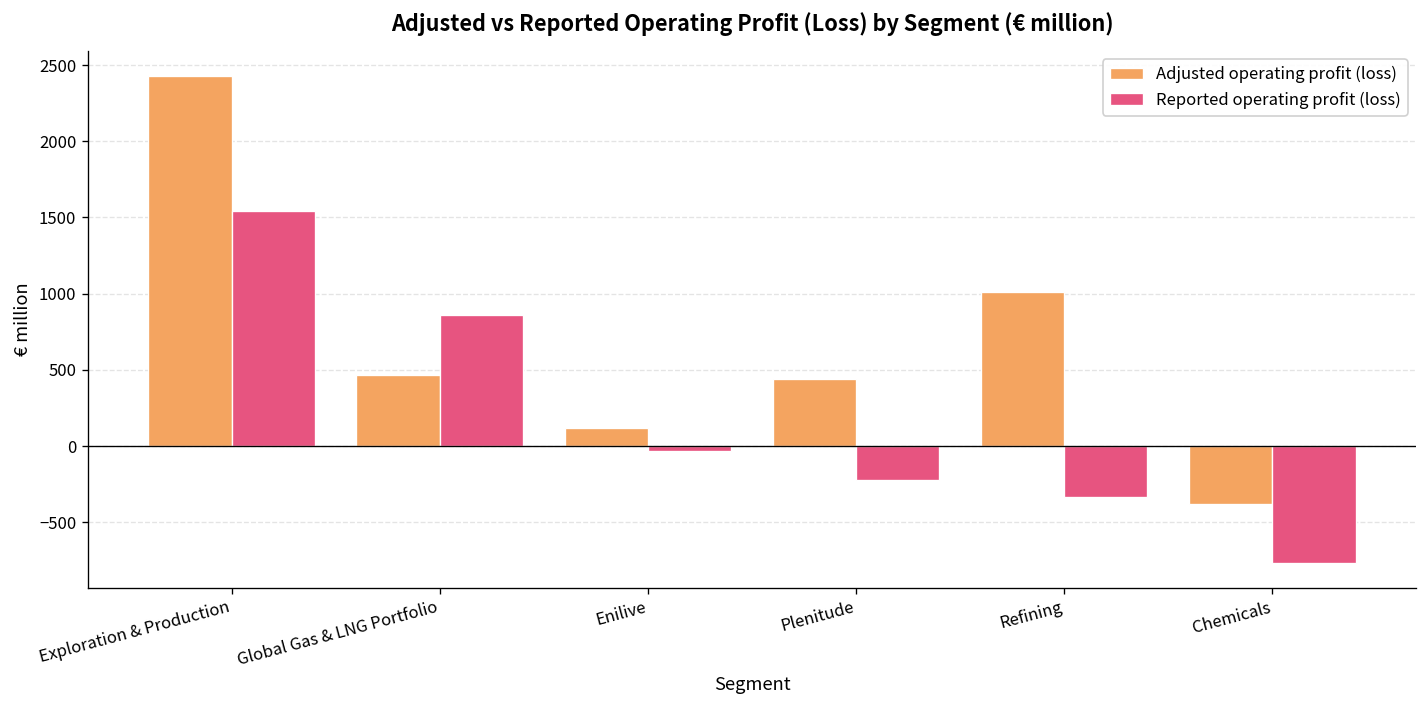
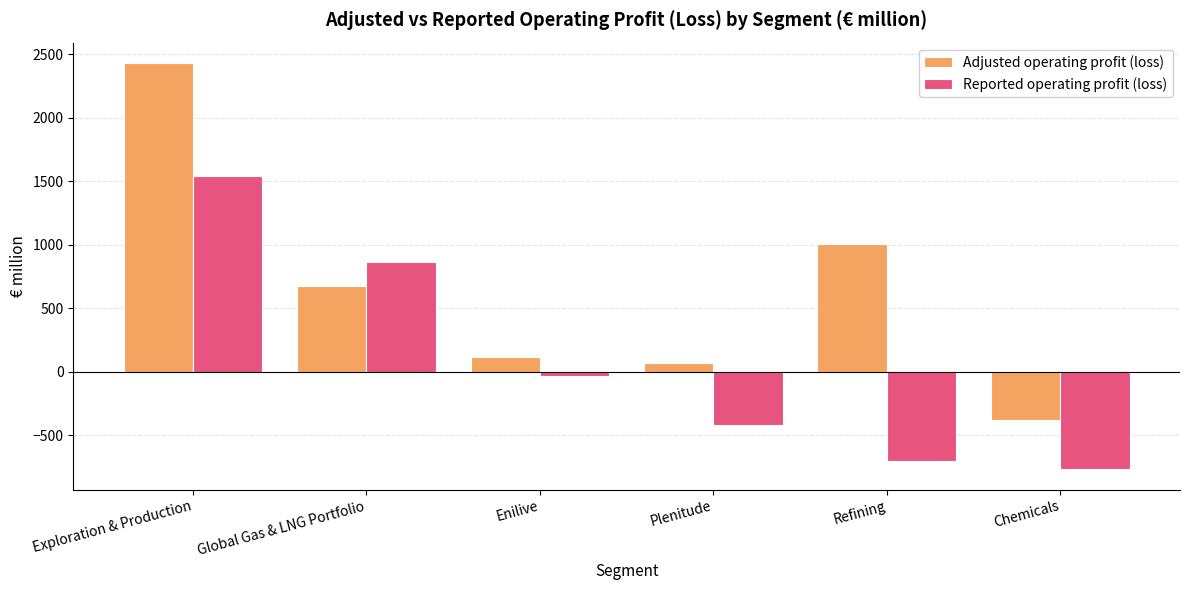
  {
    "Adjusted operating profit (loss)": {
      "Exploration & Production": 2430,
-     "Global Gas & LNG Portfolio": 470,
+     "Global Gas & LNG Portfolio": 680,
      "Enilive": 120,
-     "Plenitude": 440,
+     "Plenitude": 70,
      "Refining": 1010,
      "Chemicals": -380
    },
    "Reported operating profit (loss)": {
      "Exploration & Production": 1540,
      "Global Gas & LNG Portfolio": 860,
      "Enilive": -30,
-     "Plenitude": -220,
-     "Refining": -330,
+     "Plenitude": -420,
+     "Refining": -700,
      "Chemicals": -770
    }
  }
